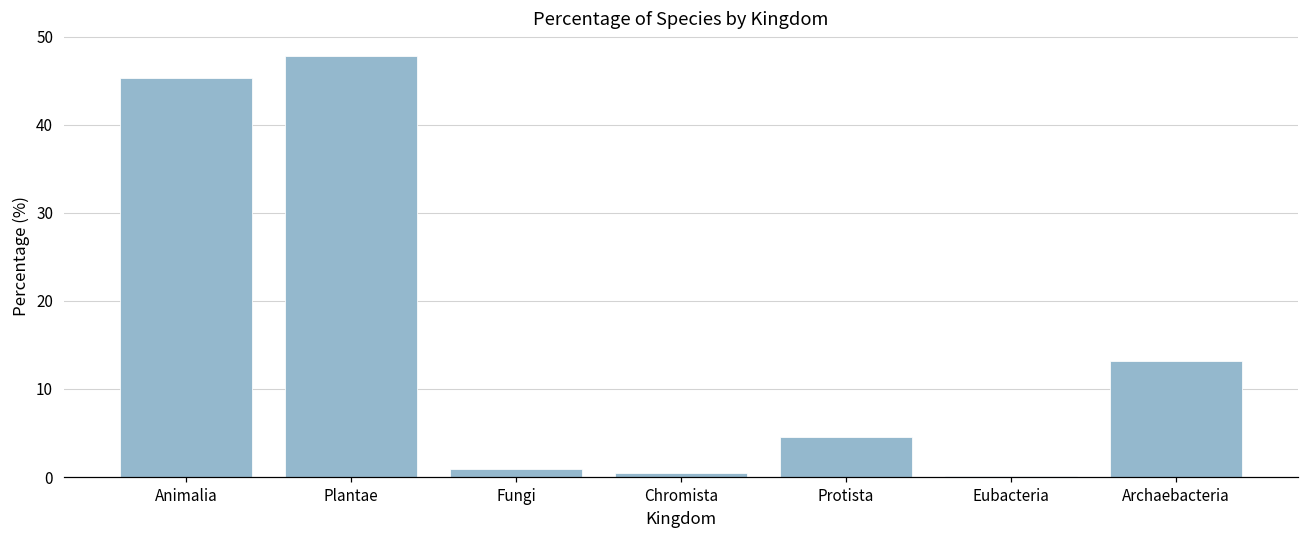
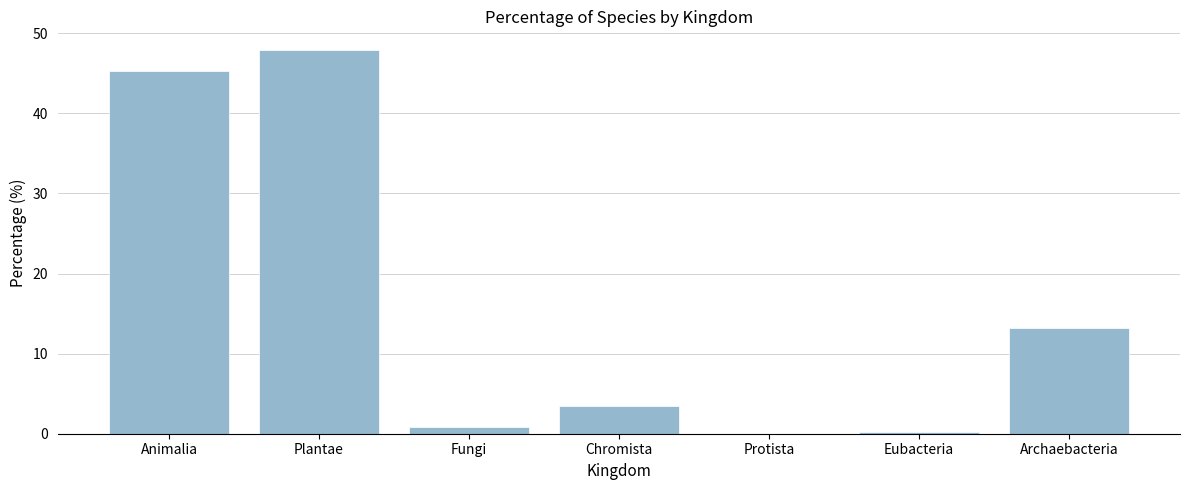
  {
    "Animalia": 45,
    "Plantae": 48,
    "Fungi": 1,
-   "Chromista": 1,
-   "Protista": 5,
+   "Chromista": 4,
+   "Protista": 0,
    "Archaebacteria": 13
  }
